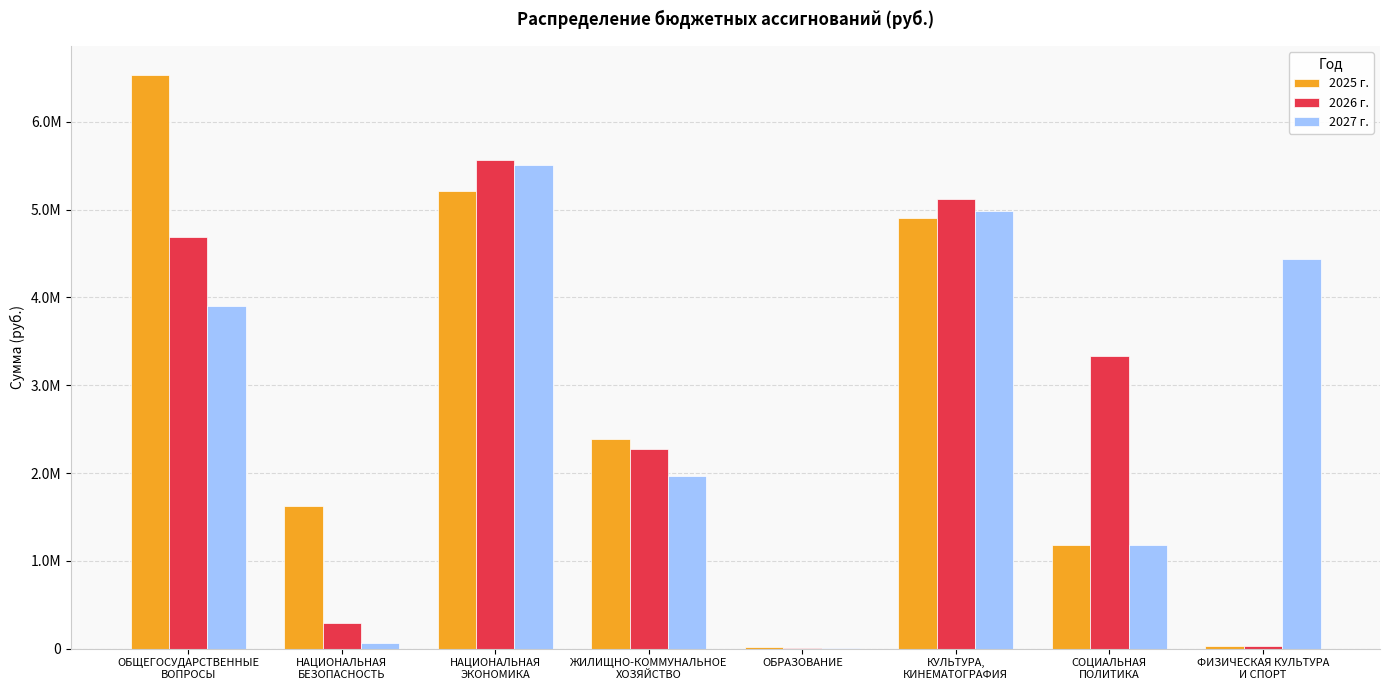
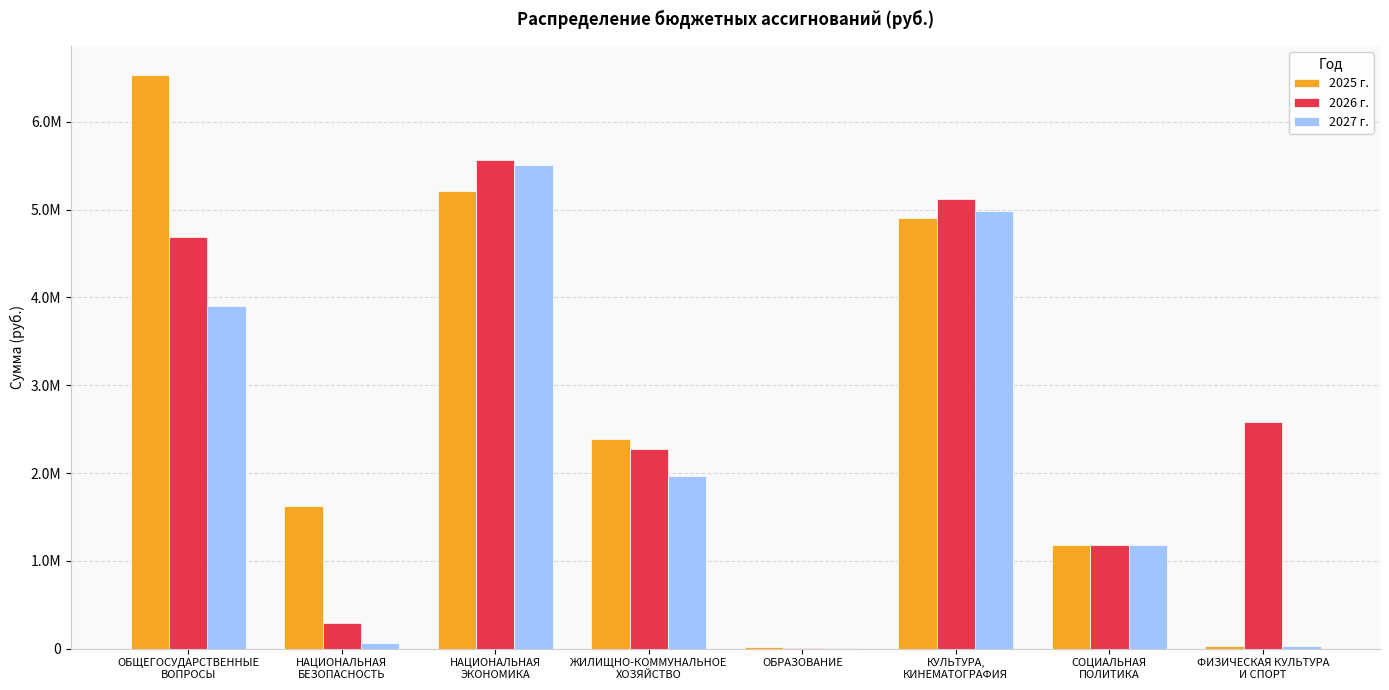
  {
    "2025 г.": {
      "ОБЩЕГОСУДАРСТВЕННЫЕ ВОПРОСЫ": 6500000,
      "НАЦИОНАЛЬНАЯ БЕЗОПАСНОСТЬ": 1600000,
      "НАЦИОНАЛЬНАЯ ЭКОНОМИКА": 5200000,
      "ЖИЛИЩНО-КОММУНАЛЬНОЕ ХОЗЯЙСТВО": 2400000,
      "КУЛЬТУРА, КИНЕМАТОГРАФИЯ": 4900000,
      "СОЦИАЛЬНАЯ ПОЛИТИКА": 1200000,
      "ФИЗИЧЕСКАЯ КУЛЬТУРА И СПОРТ": 0
    },
    "2026 г.": {
      "ОБЩЕГОСУДАРСТВЕННЫЕ ВОПРОСЫ": 4700000,
      "НАЦИОНАЛЬНАЯ БЕЗОПАСНОСТЬ": 300000,
      "НАЦИОНАЛЬНАЯ ЭКОНОМИКА": 5600000,
      "ЖИЛИЩНО-КОММУНАЛЬНОЕ ХОЗЯЙСТВО": 2300000,
      "КУЛЬТУРА, КИНЕМАТОГРАФИЯ": 5100000,
-     "СОЦИАЛЬНАЯ ПОЛИТИКА": 3300000,
-     "ФИЗИЧЕСКАЯ КУЛЬТУРА И СПОРТ": 0
+     "СОЦИАЛЬНАЯ ПОЛИТИКА": 1200000,
+     "ФИЗИЧЕСКАЯ КУЛЬТУРА И СПОРТ": 2600000
    },
    "2027 г.": {
      "ОБЩЕГОСУДАРСТВЕННЫЕ ВОПРОСЫ": 3900000,
      "НАЦИОНАЛЬНАЯ БЕЗОПАСНОСТЬ": 100000,
      "НАЦИОНАЛЬНАЯ ЭКОНОМИКА": 5500000,
      "ЖИЛИЩНО-КОММУНАЛЬНОЕ ХОЗЯЙСТВО": 2000000,
      "КУЛЬТУРА, КИНЕМАТОГРАФИЯ": 5000000,
      "СОЦИАЛЬНАЯ ПОЛИТИКА": 1200000,
-     "ФИЗИЧЕСКАЯ КУЛЬТУРА И СПОРТ": 4400000
+     "ФИЗИЧЕСКАЯ КУЛЬТУРА И СПОРТ": 0
    }
  }
